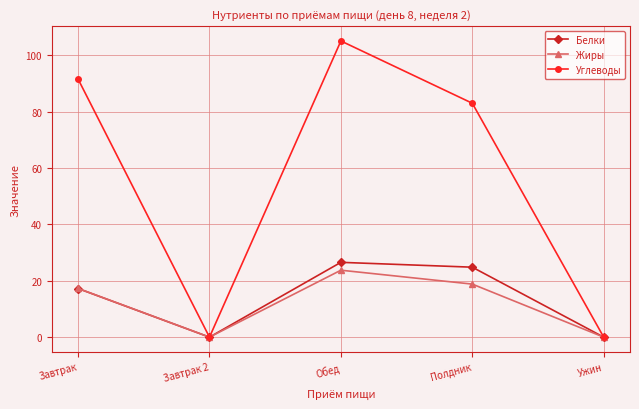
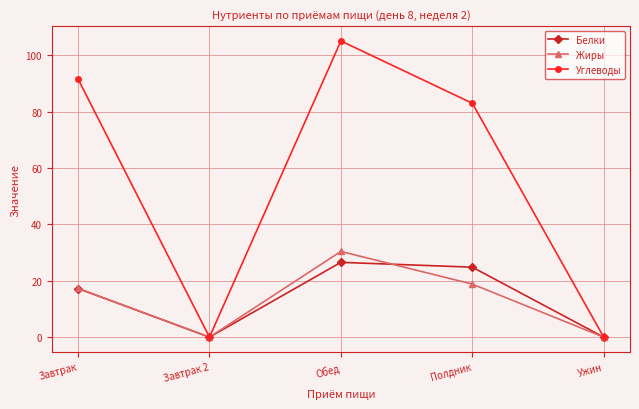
  {
    "Жиры": {
-     "Обед": 24,
+     "Обед": 30,
      "Полдник": 19
    }
  }
